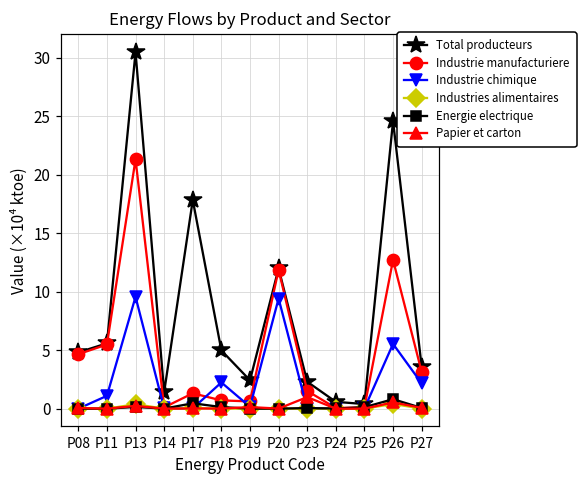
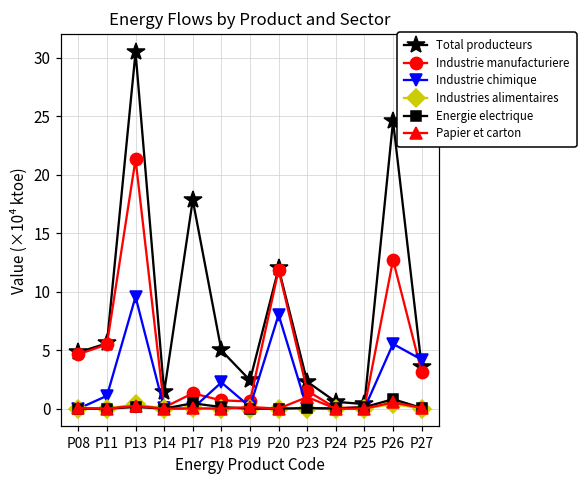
  {
    "Industrie chimique": {
      "P11": 1.1,
      "P13": 9.6,
      "P18": 2.2,
-     "P20": 9.4,
+     "P20": 8.0,
      "P26": 5.5,
-     "P27": 2.2
+     "P27": 4.2
    }
  }
